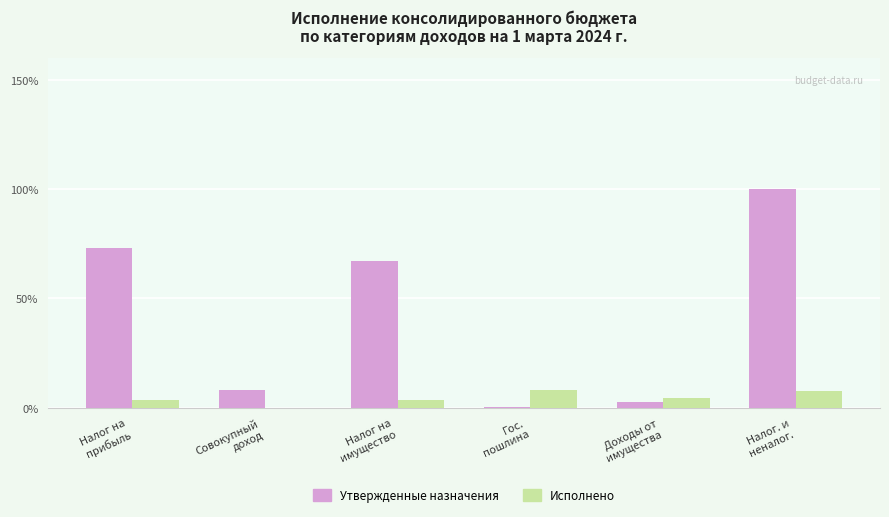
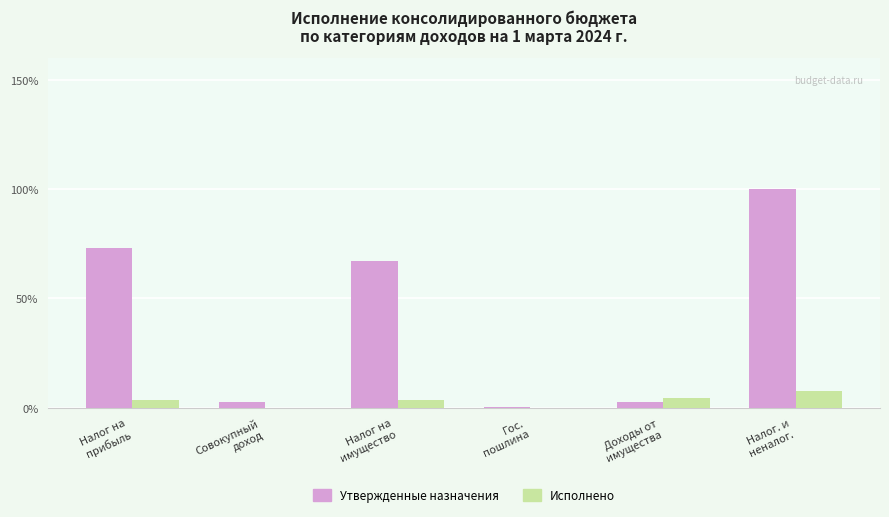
  {
    "Утвержденные назначения": {
      "Налог на прибыль": "73%",
-     "Совокупный доход": "8%",
+     "Совокупный доход": "2%",
      "Налог на имущество": "67%",
      "Доходы от имущества": "3%",
      "Налог. и неналог.": "100%"
    },
    "Исполнено": {
      "Налог на прибыль": "3%",
      "Совокупный доход": "0%",
      "Налог на имущество": "4%",
-     "Гос. пошлина": "8%",
+     "Гос. пошлина": "0%",
      "Доходы от имущества": "5%",
      "Налог. и неналог.": "8%"
    }
  }
